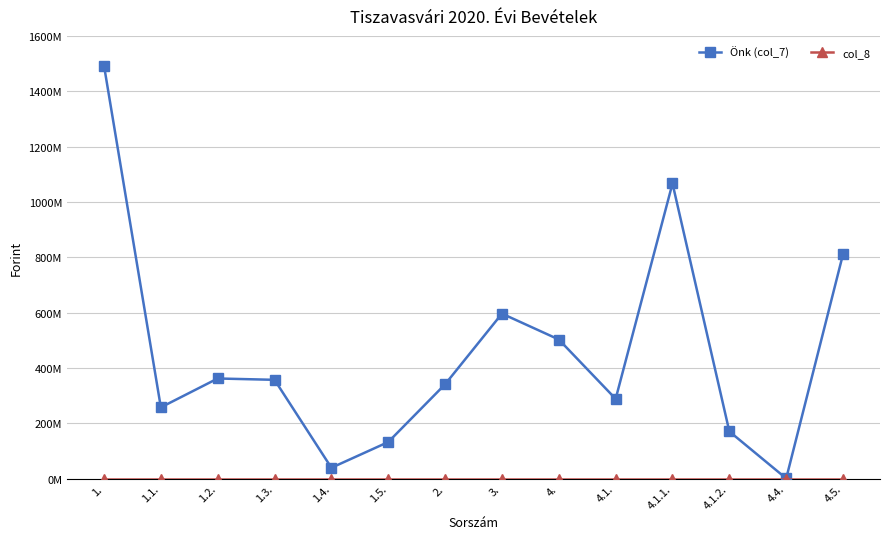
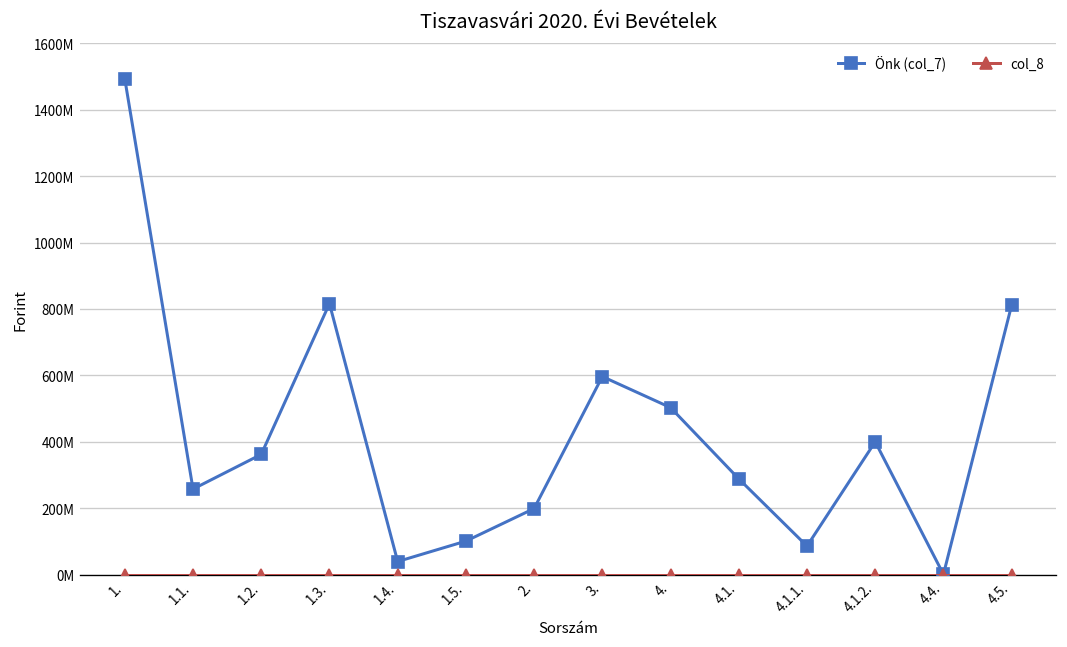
  {
    "Önk (col_7)": {
      "1.": 1490000000,
      "1.1.": 260000000,
      "1.2.": 360000000,
-     "1.3.": 360000000,
+     "1.3.": 820000000,
      "1.4.": 40000000,
-     "1.5.": 130000000,
-     "2.": 340000000,
+     "1.5.": 100000000,
+     "2.": 200000000,
      "3.": 600000000,
      "4.": 500000000,
      "4.1.": 290000000,
-     "4.1.1.": 1070000000,
-     "4.1.2.": 170000000,
+     "4.1.1.": 90000000,
+     "4.1.2.": 400000000,
      "4.5.": 810000000
    },
    "col_8": {
      "1.": 0,
      "1.1.": 0,
      "1.2.": 0,
      "1.3.": 0,
      "1.4.": 0,
      "1.5.": 0,
      "2.": 0,
      "3.": 0,
      "4.": 0,
      "4.1.": 0,
      "4.1.1.": 0,
      "4.1.2.": 0,
      "4.5.": 0
    }
  }
